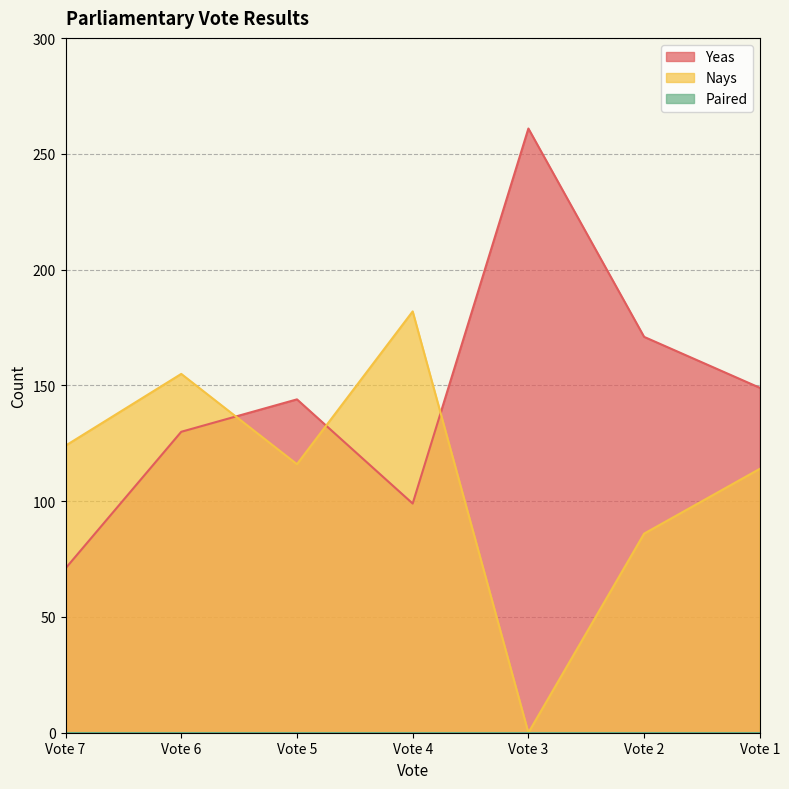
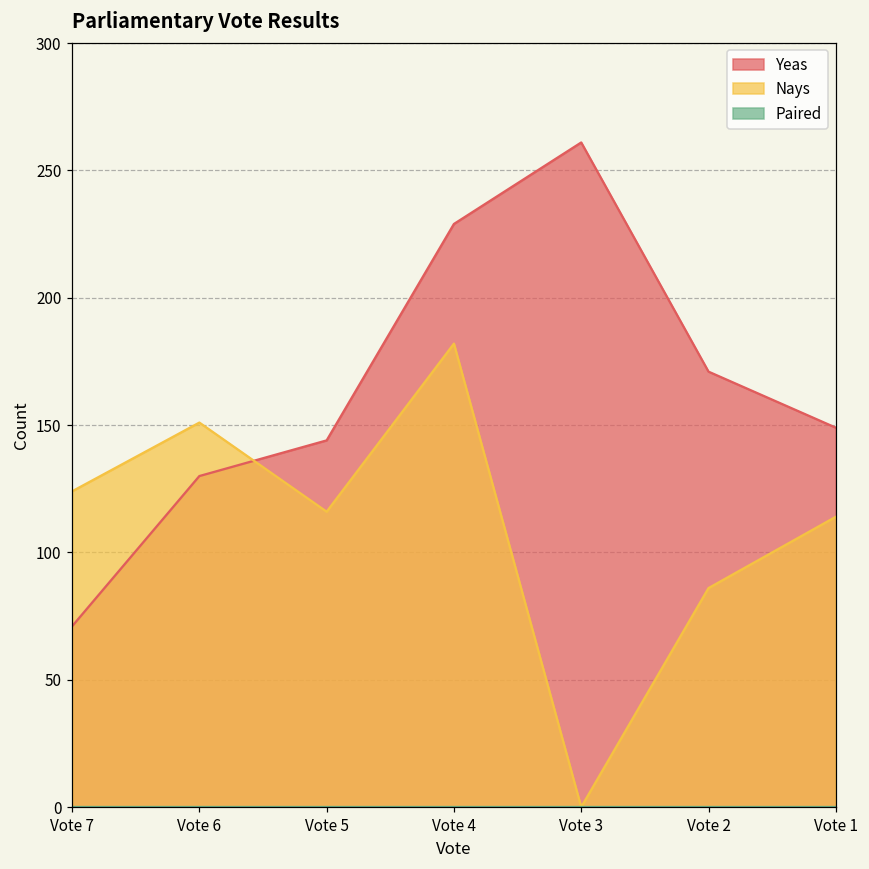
  {
    "Yeas": {
      "Vote 7": 71,
      "Vote 6": 130,
      "Vote 5": 144,
-     "Vote 4": 99,
+     "Vote 4": 229,
      "Vote 3": 261,
      "Vote 2": 171,
      "Vote 1": 149
    },
    "Nays": {
      "Vote 7": 124,
-     "Vote 6": 155,
+     "Vote 6": 151,
      "Vote 5": 116,
      "Vote 4": 182,
      "Vote 2": 86,
      "Vote 1": 114
    },
    "Paired": {
      "Vote 7": 0,
      "Vote 6": 0,
      "Vote 5": 0,
      "Vote 4": 0,
      "Vote 2": 0,
      "Vote 1": 0
    }
  }
